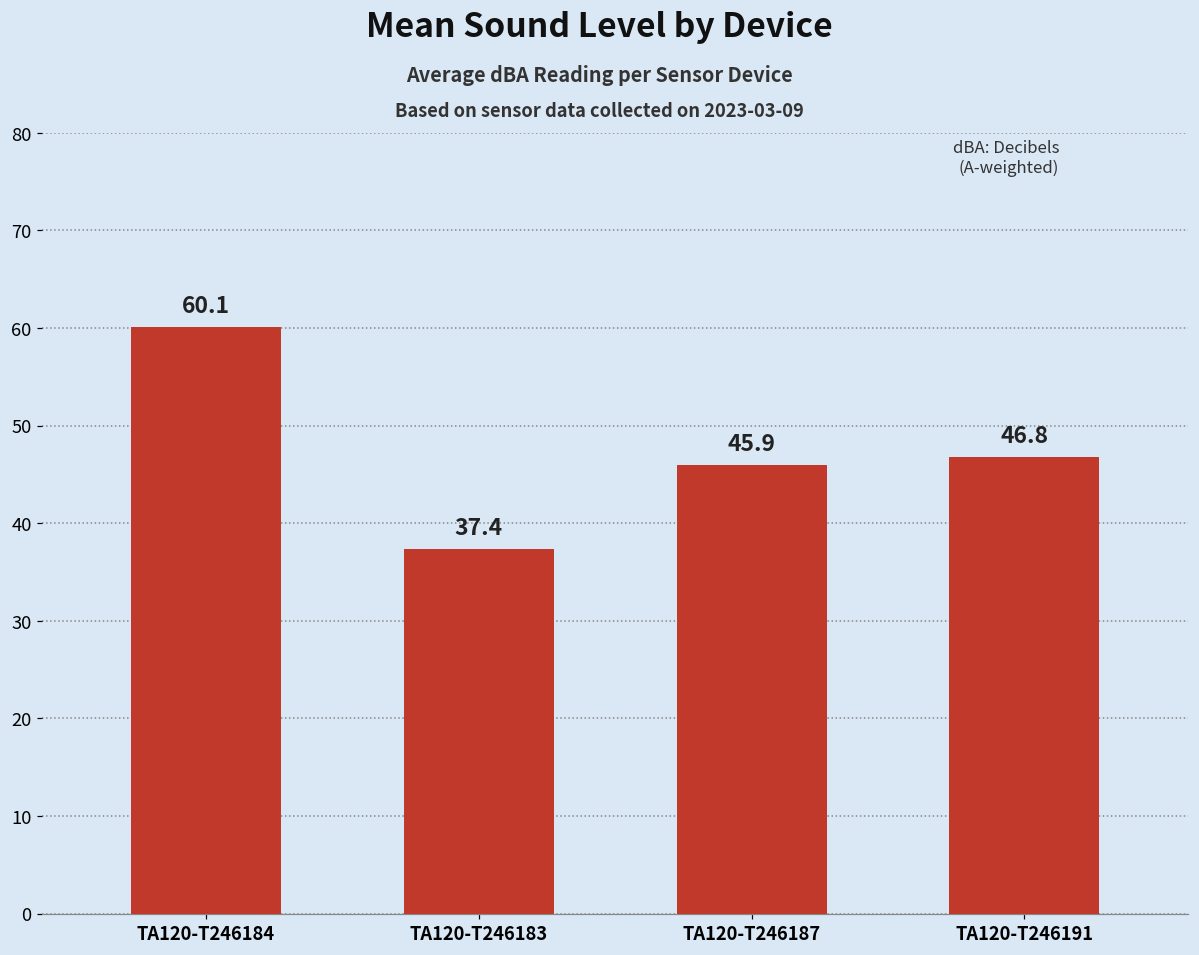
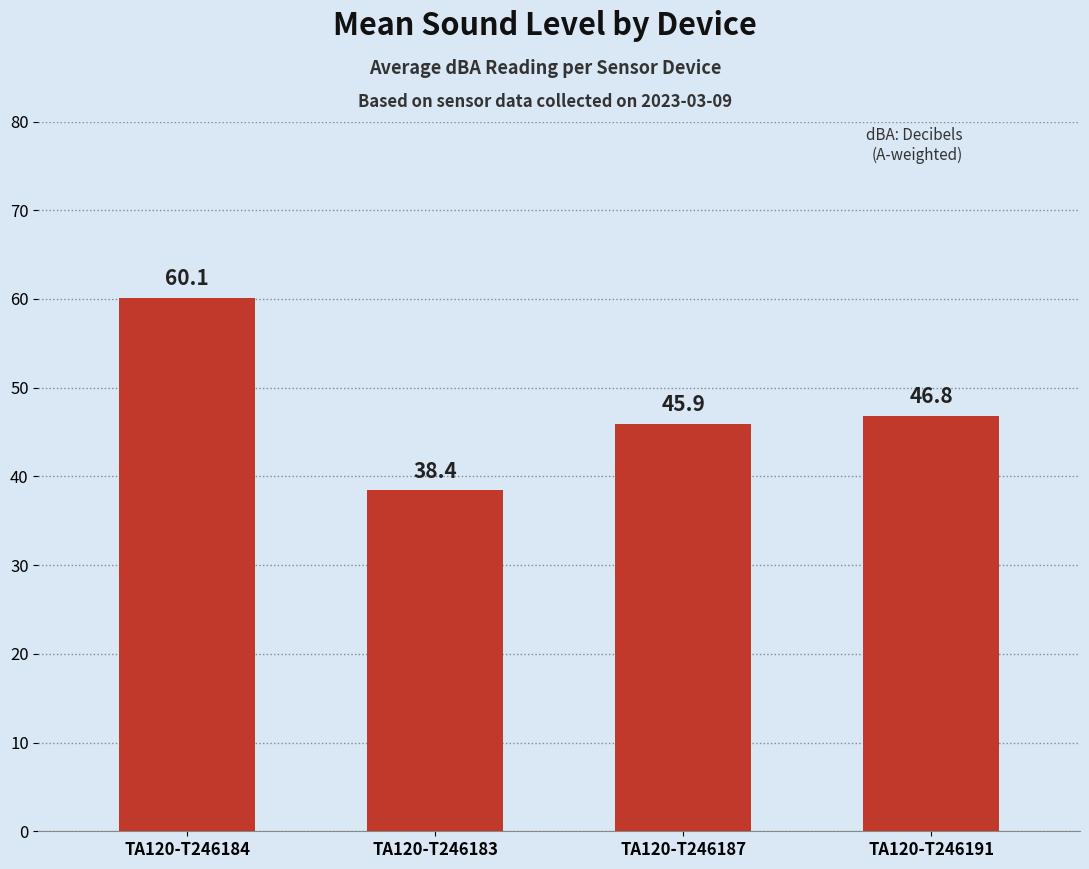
  {
    "TA120-T246184": 60.1,
-   "TA120-T246183": 37.4,
+   "TA120-T246183": 38.4,
    "TA120-T246187": 45.9,
    "TA120-T246191": 46.8
  }
